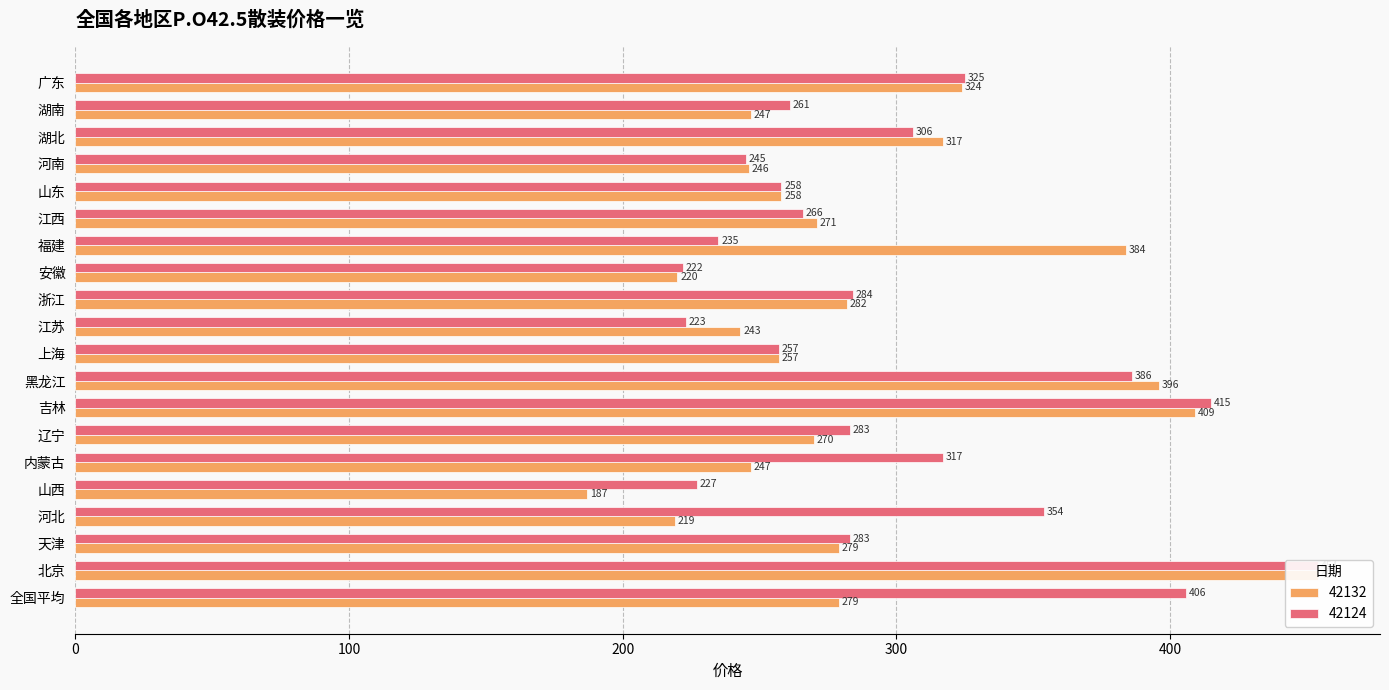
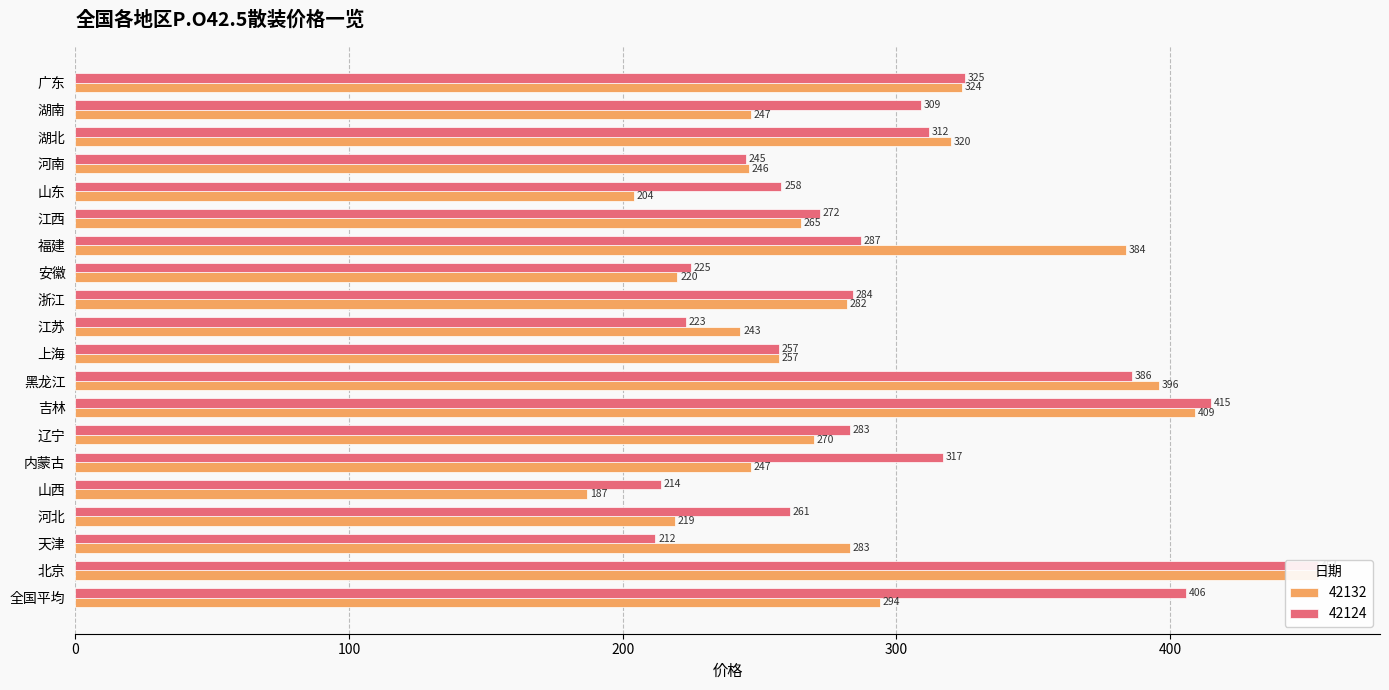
  {
    "42132": {
      "广东": 324,
      "湖南": 247,
-     "湖北": 317,
+     "湖北": 320,
      "河南": 246,
-     "山东": 258,
-     "江西": 271,
+     "山东": 204,
+     "江西": 265,
      "福建": 384,
      "安徽": 220,
      "浙江": 282,
      "江苏": 243,
      "上海": 257,
      "黑龙江": 396,
      "吉林": 409,
      "辽宁": 270,
      "内蒙古": 247,
      "山西": 187,
      "河北": 219,
-     "天津": 279,
-     "全国平均": 279
+     "天津": 283,
+     "全国平均": 294
    },
    "42124": {
      "广东": 325,
-     "湖南": 261,
-     "湖北": 306,
+     "湖南": 309,
+     "湖北": 312,
      "河南": 245,
      "山东": 258,
-     "江西": 266,
-     "福建": 235,
-     "安徽": 222,
+     "江西": 272,
+     "福建": 287,
+     "安徽": 225,
      "浙江": 284,
      "江苏": 223,
      "上海": 257,
      "黑龙江": 386,
      "吉林": 415,
      "辽宁": 283,
      "内蒙古": 317,
-     "山西": 227,
-     "河北": 354,
-     "天津": 283,
+     "山西": 214,
+     "河北": 261,
+     "天津": 212,
      "全国平均": 406
    }
  }
